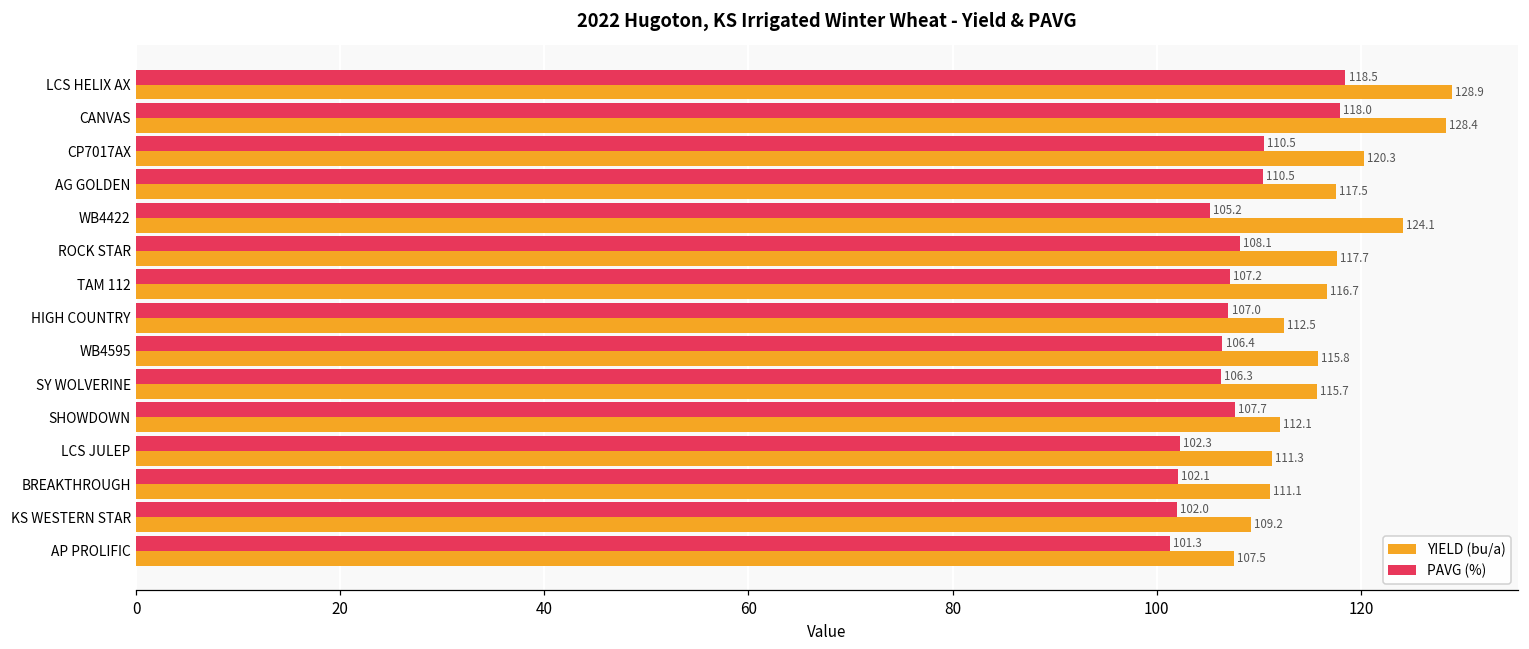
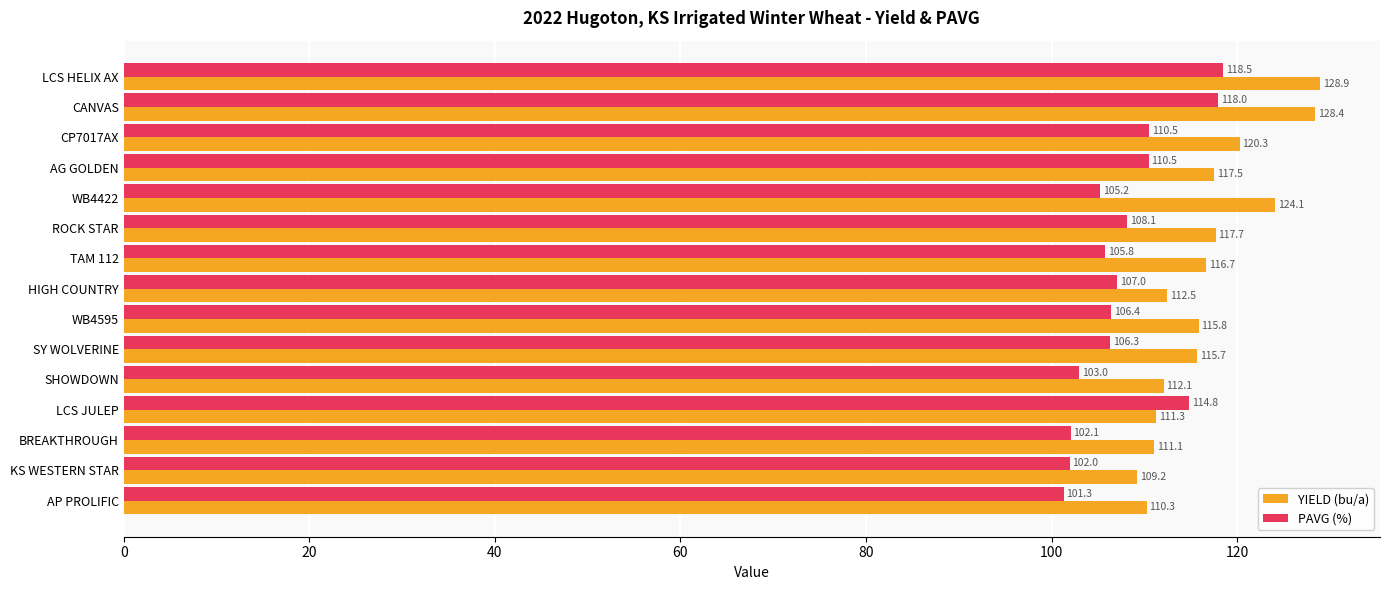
  {
    "YIELD (bu/a)": {
      "LCS HELIX AX": 128.9,
      "CANVAS": 128.4,
      "CP7017AX": 120.3,
      "AG GOLDEN": 117.5,
      "WB4422": 124.1,
      "ROCK STAR": 117.7,
      "TAM 112": 116.7,
      "HIGH COUNTRY": 112.5,
      "WB4595": 115.8,
      "SY WOLVERINE": 115.7,
      "SHOWDOWN": 112.1,
      "LCS JULEP": 111.3,
      "BREAKTHROUGH": 111.1,
      "KS WESTERN STAR": 109.2,
-     "AP PROLIFIC": 107.5
+     "AP PROLIFIC": 110.3
    },
    "PAVG (%)": {
      "LCS HELIX AX": 118.5,
      "CANVAS": 118.0,
      "CP7017AX": 110.5,
      "AG GOLDEN": 110.5,
      "WB4422": 105.2,
      "ROCK STAR": 108.1,
-     "TAM 112": 107.2,
+     "TAM 112": 105.8,
      "HIGH COUNTRY": 107.0,
      "WB4595": 106.4,
      "SY WOLVERINE": 106.3,
-     "SHOWDOWN": 107.7,
-     "LCS JULEP": 102.3,
+     "SHOWDOWN": 103.0,
+     "LCS JULEP": 114.8,
      "BREAKTHROUGH": 102.1,
      "KS WESTERN STAR": 102.0,
      "AP PROLIFIC": 101.3
    }
  }
